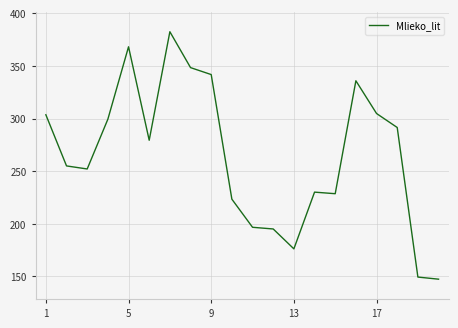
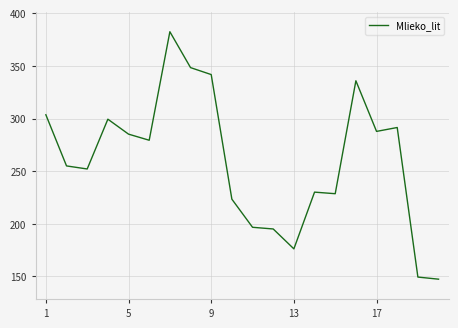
  {
    "1": 304,
-   "5": 368,
+   "5": 285,
    "9": 342,
    "13": 176,
-   "17": 305
+   "17": 288
  }
